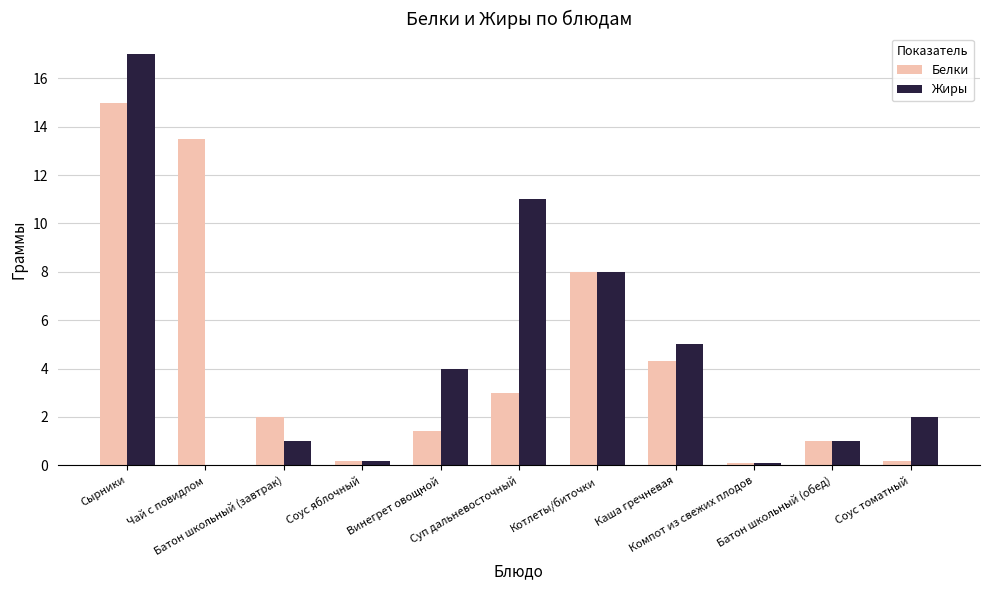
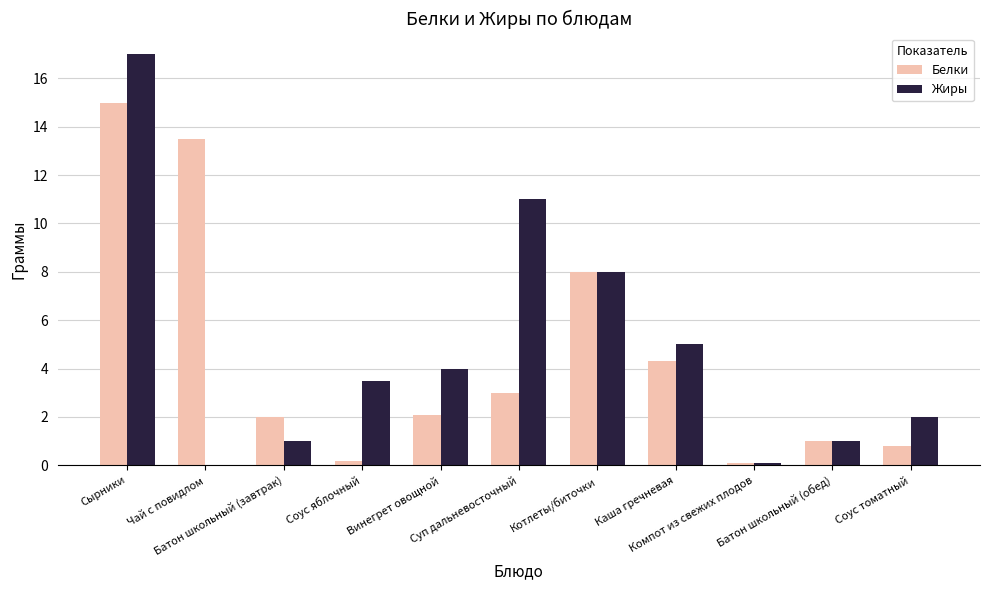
  {
    "Белки": {
      "Сырники": 15.0,
      "Чай с повидлом": 13.5,
      "Батон школьный (завтрак)": 2.0,
      "Соус яблочный": 0.2,
-     "Винегрет овощной": 1.4,
+     "Винегрет овощной": 2.1,
      "Суп дальневосточный": 3.0,
      "Котлеты/биточки": 8.0,
      "Каша гречневая": 4.3,
      "Батон школьный (обед)": 1.0,
-     "Соус томатный": 0.2
+     "Соус томатный": 0.8
    },
    "Жиры": {
      "Сырники": 17.0,
      "Чай с повидлом": 0.0,
      "Батон школьный (завтрак)": 1.0,
-     "Соус яблочный": 0.2,
+     "Соус яблочный": 3.5,
      "Винегрет овощной": 4.0,
      "Суп дальневосточный": 11.0,
      "Котлеты/биточки": 8.0,
      "Каша гречневая": 5.0,
      "Батон школьный (обед)": 1.0,
      "Соус томатный": 2.0
    }
  }
